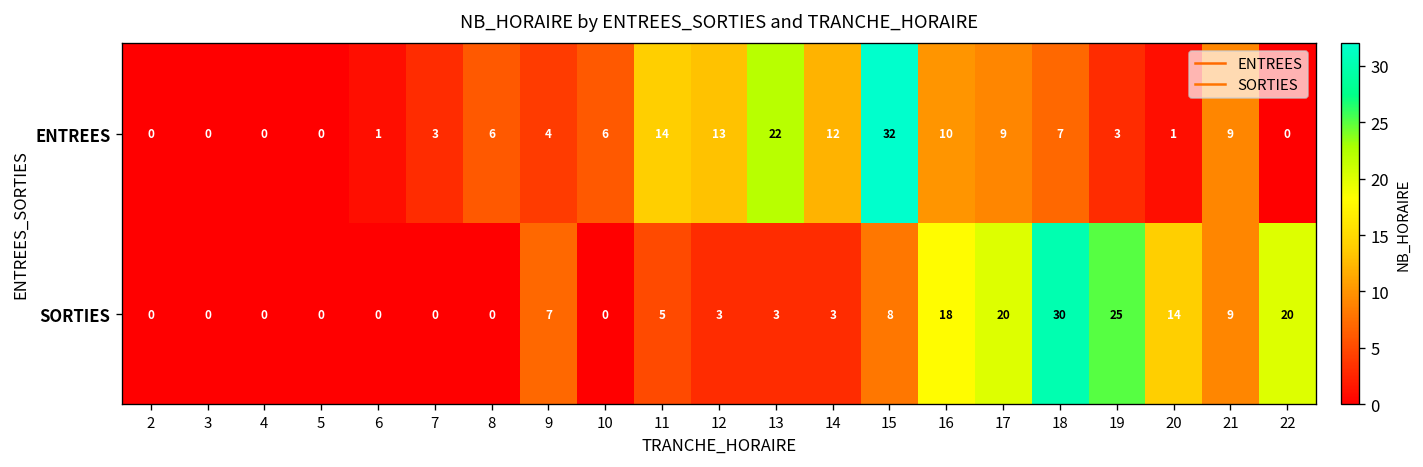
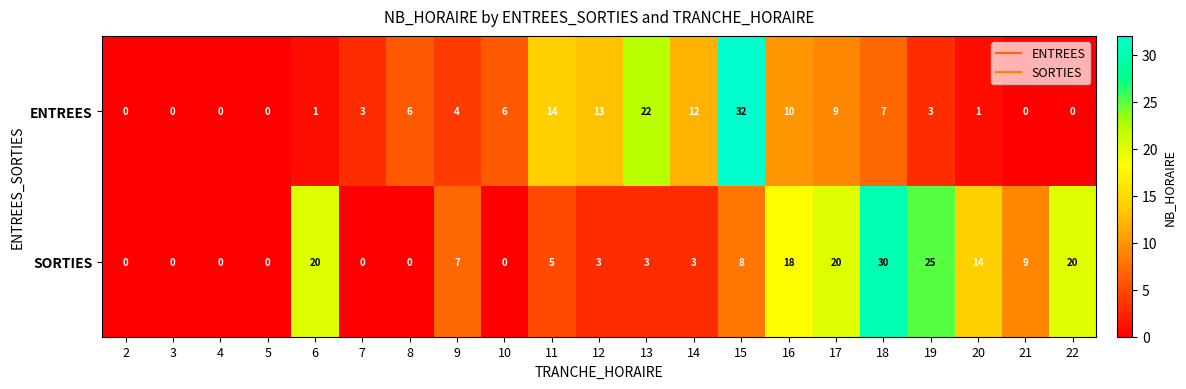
  {
    "ENTREES": {
      "2": 0,
      "3": 0,
      "4": 0,
      "5": 0,
      "6": 1,
      "7": 3,
      "8": 6,
      "9": 4,
      "10": 6,
      "11": 14,
      "12": 13,
      "13": 22,
      "14": 12,
      "15": 32,
      "16": 10,
      "17": 9,
      "18": 7,
      "19": 3,
      "20": 1,
-     "21": 9,
+     "21": 0,
      "22": 0
    },
    "SORTIES": {
      "2": 0,
      "3": 0,
      "4": 0,
      "5": 0,
-     "6": 0,
+     "6": 20,
      "7": 0,
      "8": 0,
      "9": 7,
      "10": 0,
      "11": 5,
      "12": 3,
      "13": 3,
      "14": 3,
      "15": 8,
      "16": 18,
      "17": 20,
      "18": 30,
      "19": 25,
      "20": 14,
      "21": 9,
      "22": 20
    }
  }
